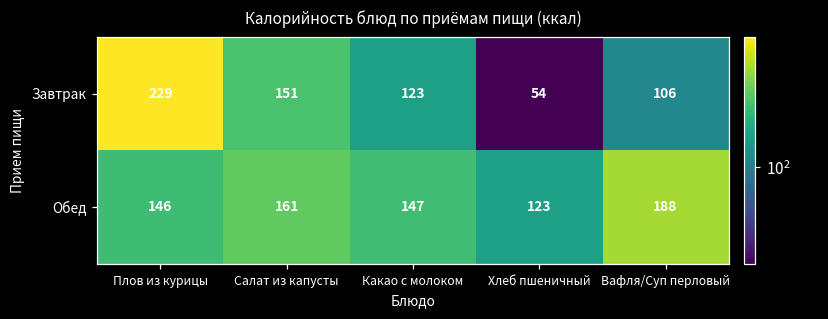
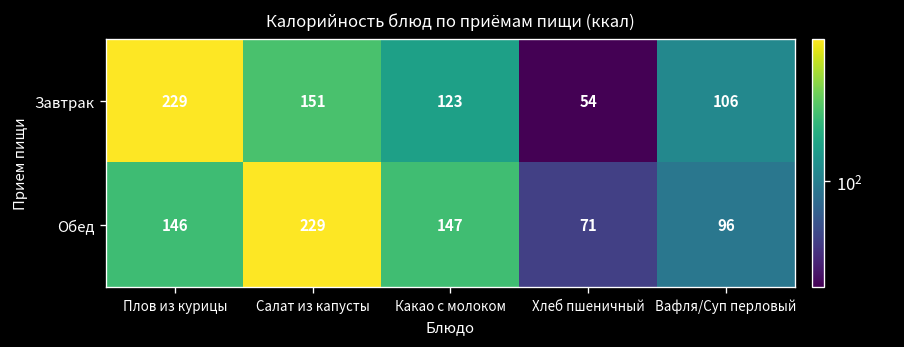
  {
    "Завтрак": {
      "Плов из курицы": 229,
      "Салат из капусты": 151,
      "Какао с молоком": 123,
      "Хлеб пшеничный": 54,
      "Вафля/Суп перловый": 106
    },
    "Обед": {
      "Плов из курицы": 146,
-     "Салат из капусты": 161,
+     "Салат из капусты": 229,
      "Какао с молоком": 147,
-     "Хлеб пшеничный": 123,
-     "Вафля/Суп перловый": 188
+     "Хлеб пшеничный": 71,
+     "Вафля/Суп перловый": 96
    }
  }
